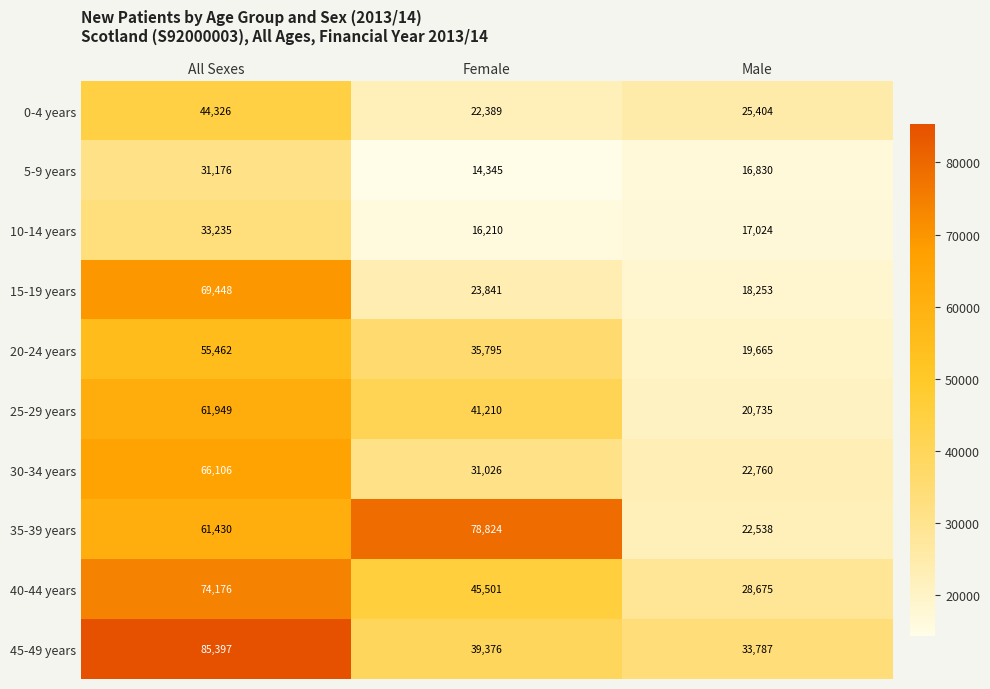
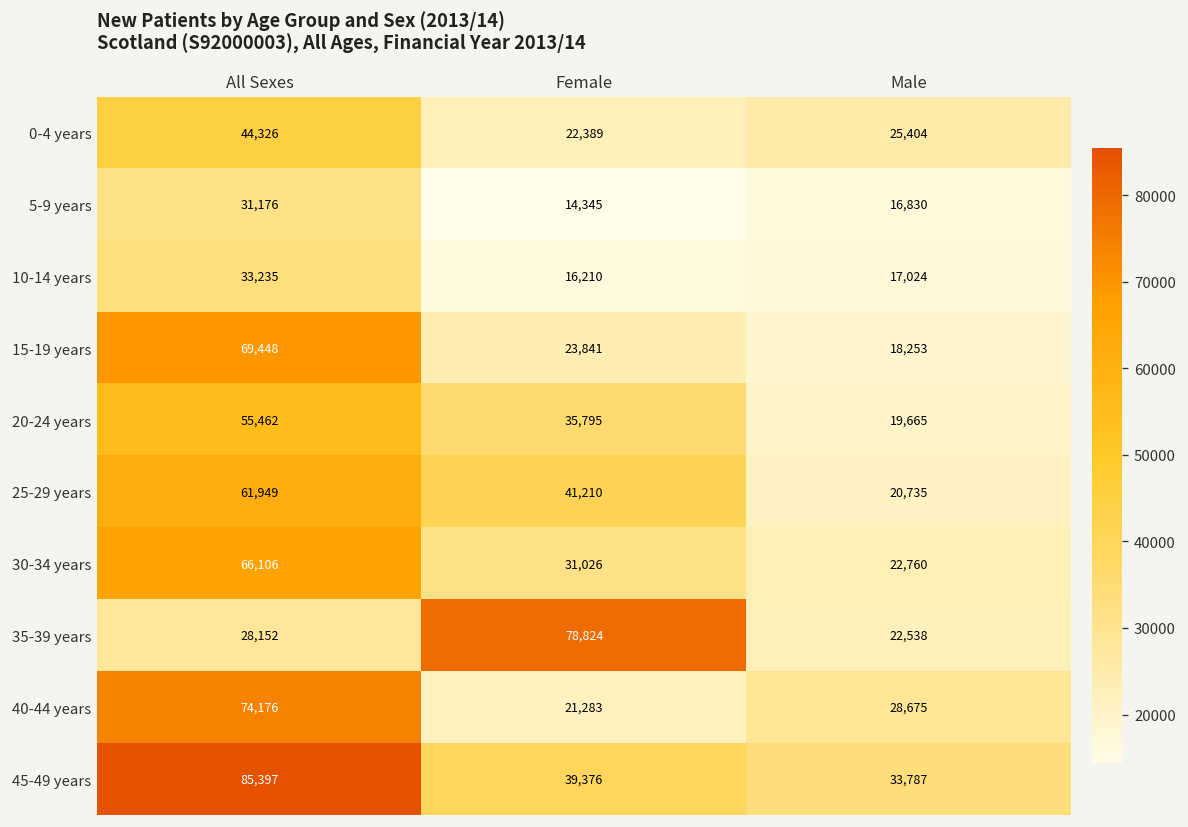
  {
    "0-4 years": {
      "All Sexes": "44,326",
      "Female": "22,389",
      "Male": "25,404"
    },
    "5-9 years": {
      "All Sexes": "31,176",
      "Female": "14,345",
      "Male": "16,830"
    },
    "10-14 years": {
      "All Sexes": "33,235",
      "Female": "16,210",
      "Male": "17,024"
    },
    "15-19 years": {
      "All Sexes": "69,448",
      "Female": "23,841",
      "Male": "18,253"
    },
    "20-24 years": {
      "All Sexes": "55,462",
      "Female": "35,795",
      "Male": "19,665"
    },
    "25-29 years": {
      "All Sexes": "61,949",
      "Female": "41,210",
      "Male": "20,735"
    },
    "30-34 years": {
      "All Sexes": "66,106",
      "Female": "31,026",
      "Male": "22,760"
    },
    "35-39 years": {
-     "All Sexes": "61,430",
+     "All Sexes": "28,152",
      "Female": "78,824",
      "Male": "22,538"
    },
    "40-44 years": {
      "All Sexes": "74,176",
-     "Female": "45,501",
+     "Female": "21,283",
      "Male": "28,675"
    },
    "45-49 years": {
      "All Sexes": "85,397",
      "Female": "39,376",
      "Male": "33,787"
    }
  }
